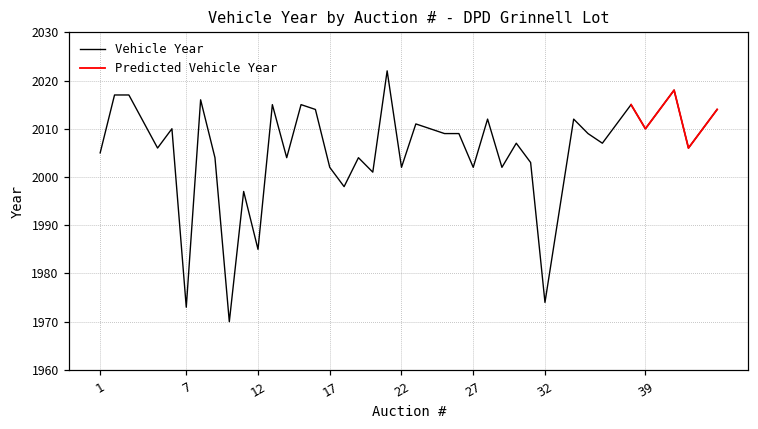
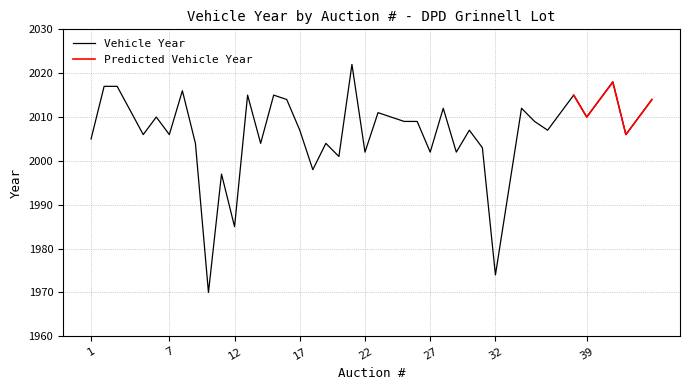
  {
    "Vehicle Year": {
      "1": 2005,
-     "7": 1973,
+     "7": 2006,
      "12": 1985,
-     "17": 2002,
+     "17": 2007,
      "22": 2002,
      "27": 2002,
      "32": 1974
    }
  }
